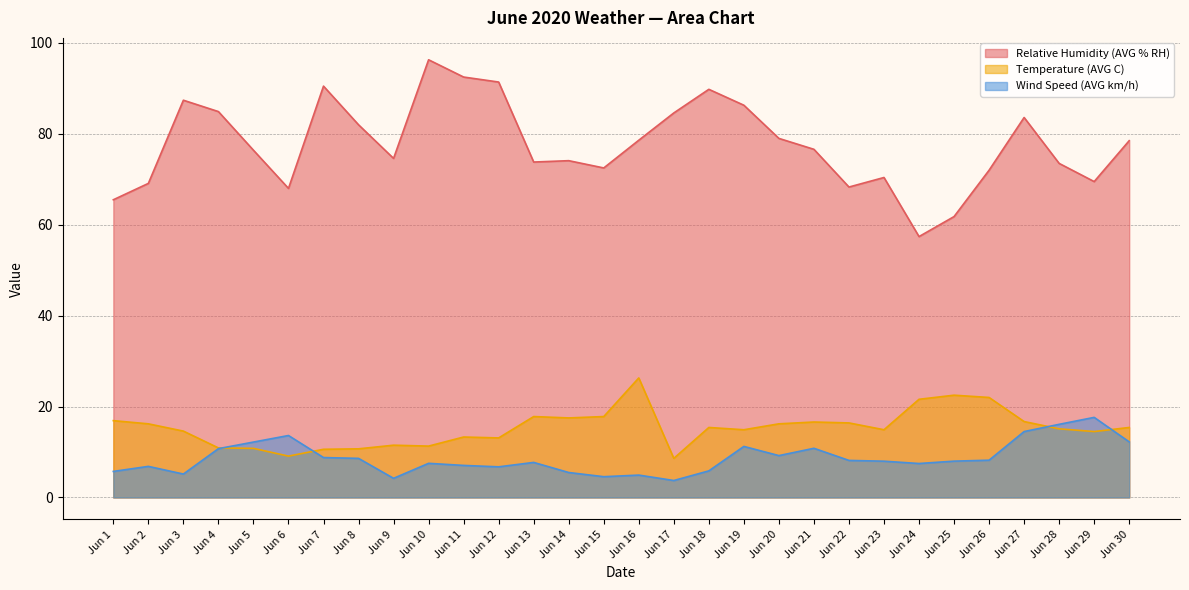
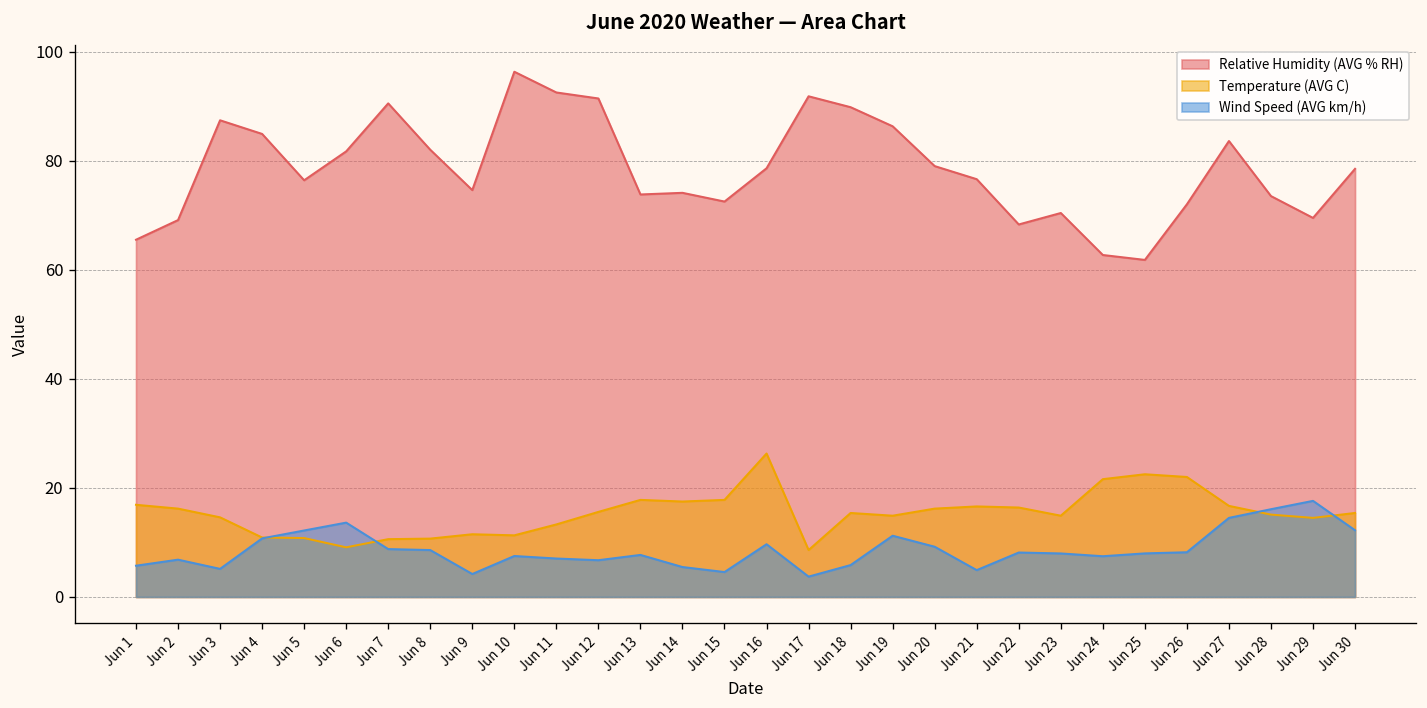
  {
    "Relative Humidity (AVG % RH)": {
      "Jun 1": 66,
      "Jun 2": 69,
      "Jun 3": 87,
      "Jun 4": 85,
      "Jun 5": 76,
-     "Jun 6": 68,
+     "Jun 6": 82,
      "Jun 7": 91,
      "Jun 8": 82,
      "Jun 9": 75,
      "Jun 10": 96,
      "Jun 11": 93,
      "Jun 12": 91,
      "Jun 13": 74,
      "Jun 14": 74,
      "Jun 15": 73,
      "Jun 16": 79,
-     "Jun 17": 85,
+     "Jun 17": 92,
      "Jun 18": 90,
      "Jun 19": 86,
      "Jun 20": 79,
      "Jun 21": 77,
      "Jun 22": 68,
      "Jun 23": 70,
-     "Jun 24": 57,
+     "Jun 24": 63,
      "Jun 25": 62,
      "Jun 26": 72,
      "Jun 27": 84,
      "Jun 28": 74,
      "Jun 29": 70,
      "Jun 30": 79
    },
    "Temperature (AVG C)": {
      "Jun 1": 17,
      "Jun 2": 16,
      "Jun 3": 15,
      "Jun 5": 11,
      "Jun 6": 9,
      "Jun 7": 11,
      "Jun 8": 11,
      "Jun 9": 12,
      "Jun 10": 11,
      "Jun 11": 13,
-     "Jun 12": 13,
+     "Jun 12": 16,
      "Jun 13": 18,
      "Jun 14": 18,
      "Jun 15": 18,
      "Jun 16": 26,
      "Jun 17": 9,
      "Jun 18": 15,
      "Jun 19": 15,
      "Jun 20": 16,
      "Jun 21": 17,
      "Jun 22": 16,
      "Jun 23": 15,
      "Jun 24": 22,
      "Jun 25": 23,
      "Jun 26": 22,
      "Jun 27": 17,
      "Jun 28": 15,
      "Jun 29": 15,
      "Jun 30": 15
    },
    "Wind Speed (AVG km/h)": {
      "Jun 1": 6,
      "Jun 2": 7,
      "Jun 3": 5,
      "Jun 5": 12,
      "Jun 6": 14,
      "Jun 7": 9,
      "Jun 8": 9,
      "Jun 9": 4,
      "Jun 10": 8,
      "Jun 11": 7,
      "Jun 12": 7,
      "Jun 13": 8,
      "Jun 14": 5,
      "Jun 15": 5,
-     "Jun 16": 5,
+     "Jun 16": 10,
      "Jun 17": 4,
      "Jun 18": 6,
      "Jun 19": 11,
      "Jun 20": 9,
-     "Jun 21": 11,
+     "Jun 21": 5,
      "Jun 22": 8,
      "Jun 23": 8,
      "Jun 24": 7,
      "Jun 25": 8,
      "Jun 26": 8,
      "Jun 27": 15,
      "Jun 28": 16,
      "Jun 29": 18,
      "Jun 30": 12
    }
  }
